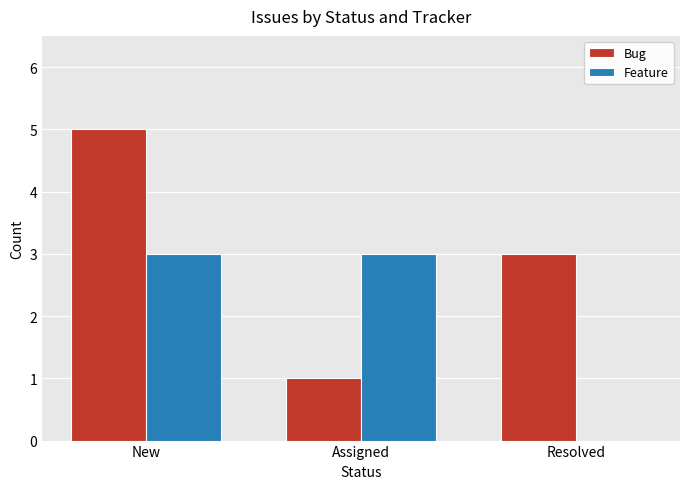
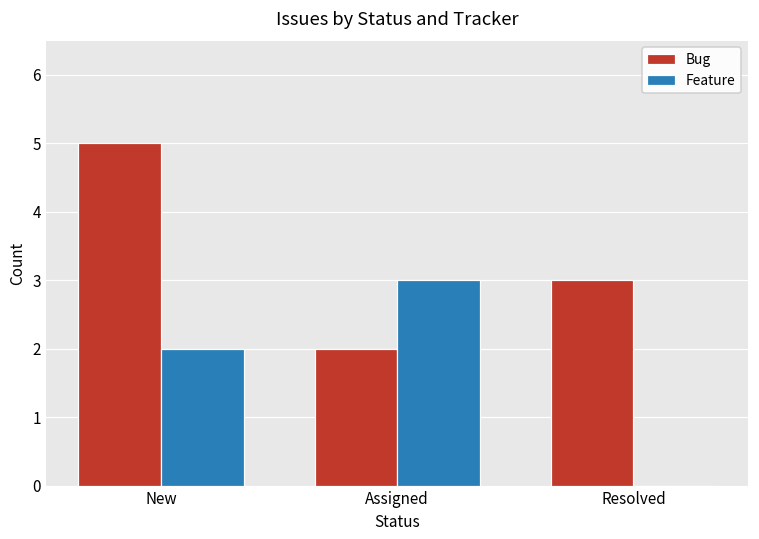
  {
    "Bug": {
      "New": 5,
-     "Assigned": 1,
+     "Assigned": 2,
      "Resolved": 3
    },
    "Feature": {
-     "New": 3,
+     "New": 2,
      "Assigned": 3,
      "Resolved": 0
    }
  }
